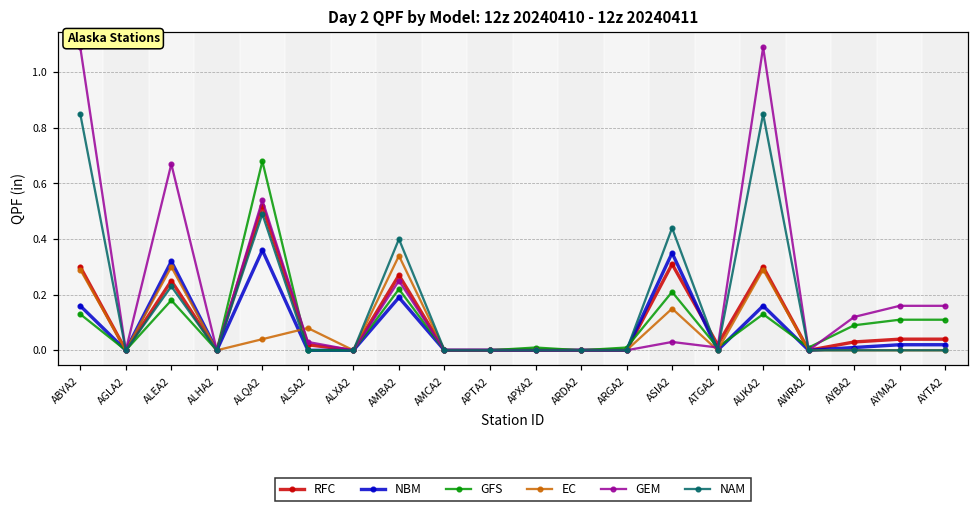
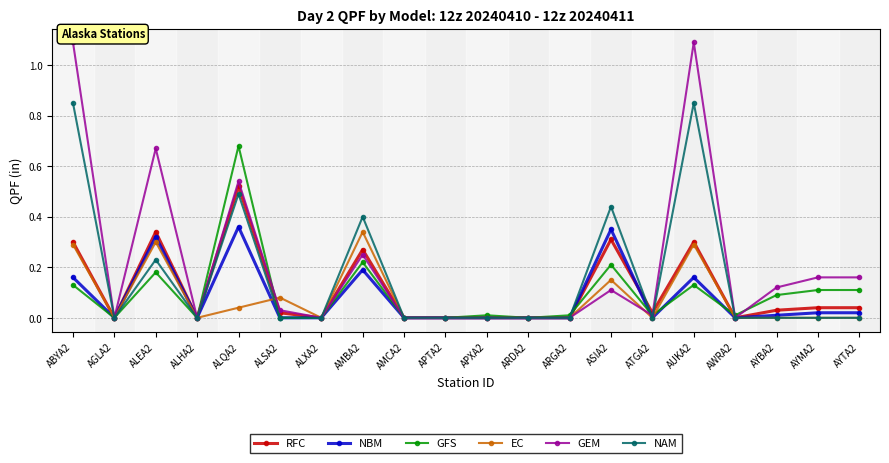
  {
    "RFC": {
-     "ALEA2": 0.25,
+     "ALEA2": 0.34,
      "ALQA2": 0.52,
      "AMBA2": 0.27,
      "ASIA2": 0.31,
      "ATGA2": 0.02,
      "AYBA2": 0.03,
      "AYMA2": 0.04,
      "AYTA2": 0.04
    },
    "NBM": {
      "ABYA2": 0.16,
      "ALEA2": 0.32,
      "ALQA2": 0.36,
      "AMBA2": 0.19,
      "ASIA2": 0.35,
      "AUKA2": 0.16,
      "AYMA2": 0.02,
      "AYTA2": 0.02
    },
    "GFS": {
      "ABYA2": 0.13,
      "ALEA2": 0.18,
      "ALQA2": 0.68,
      "AMBA2": 0.22,
      "ASIA2": 0.21,
      "AUKA2": 0.13,
      "AYBA2": 0.09,
      "AYMA2": 0.11,
      "AYTA2": 0.11
    },
    "EC": {
      "ALEA2": 0.30,
      "ALQA2": 0.04,
      "ALSA2": 0.08,
      "AMBA2": 0.34,
      "ASIA2": 0.15
    },
    "GEM": {
      "ALEA2": 0.67,
      "ALQA2": 0.54,
      "AMBA2": 0.25,
-     "ASIA2": 0.03,
+     "ASIA2": 0.11,
      "AUKA2": 1.09,
      "AYBA2": 0.12,
      "AYMA2": 0.16,
      "AYTA2": 0.16
    },
    "NAM": {
      "ABYA2": 0.85,
      "ALEA2": 0.23,
      "ALQA2": 0.49,
      "AMBA2": 0.40,
      "ASIA2": 0.44,
      "AUKA2": 0.85
    }
  }
